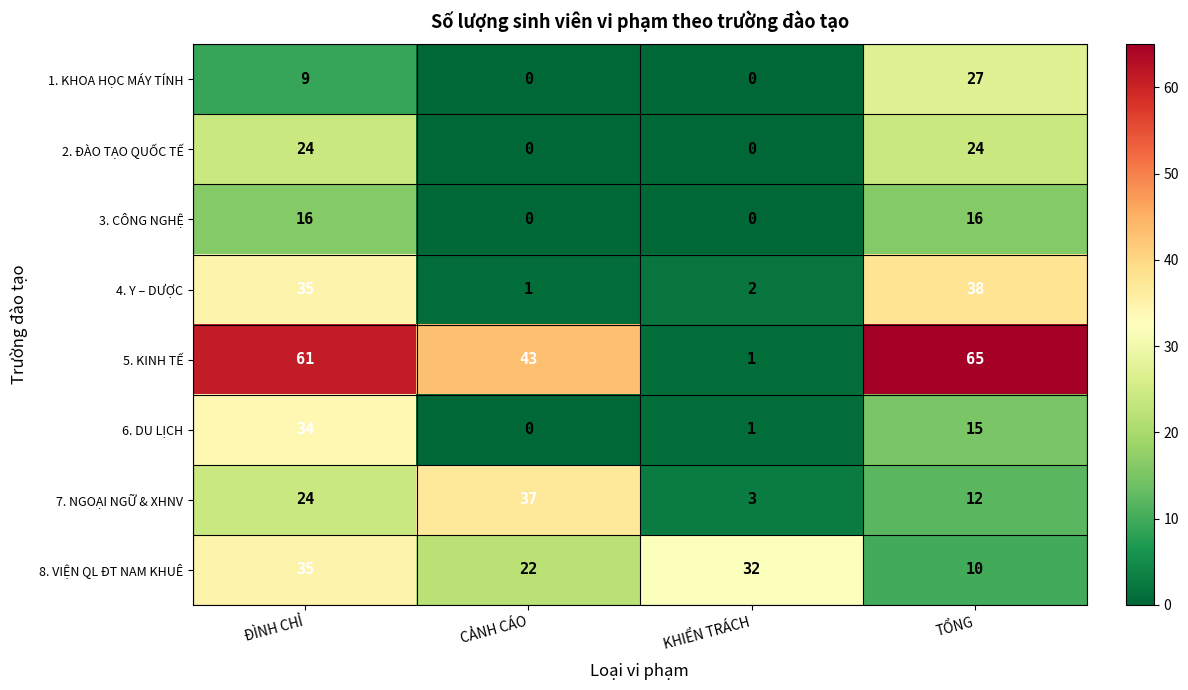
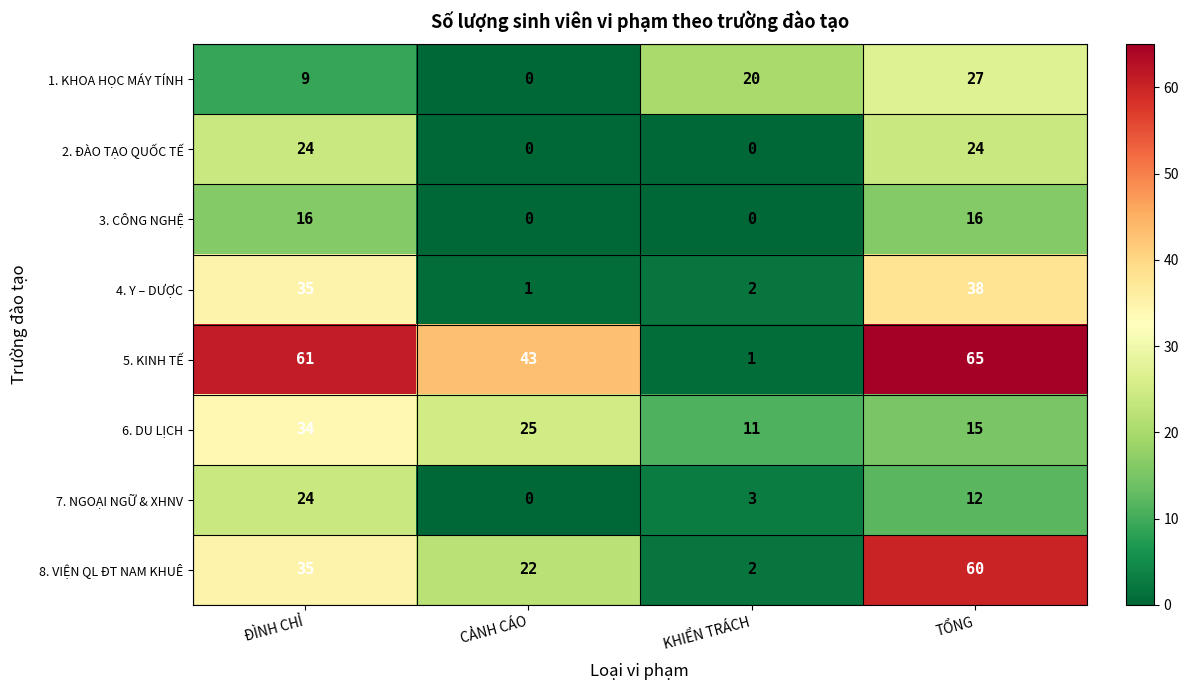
  {
    "1. KHOA HỌC MÁY TÍNH": {
      "ĐÌNH CHỈ": 9,
      "CẢNH CÁO": 0,
-     "KHIỂN TRÁCH": 0,
+     "KHIỂN TRÁCH": 20,
      "TỔNG": 27
    },
    "2. ĐÀO TẠO QUỐC TẾ": {
      "ĐÌNH CHỈ": 24,
      "CẢNH CÁO": 0,
      "KHIỂN TRÁCH": 0,
      "TỔNG": 24
    },
    "3. CÔNG NGHỆ": {
      "ĐÌNH CHỈ": 16,
      "CẢNH CÁO": 0,
      "KHIỂN TRÁCH": 0,
      "TỔNG": 16
    },
    "4. Y – DƯỢC": {
      "ĐÌNH CHỈ": 35,
      "CẢNH CÁO": 1,
      "KHIỂN TRÁCH": 2,
      "TỔNG": 38
    },
    "5. KINH TẾ": {
      "ĐÌNH CHỈ": 61,
      "CẢNH CÁO": 43,
      "KHIỂN TRÁCH": 1,
      "TỔNG": 65
    },
    "6. DU LỊCH": {
      "ĐÌNH CHỈ": 34,
-     "CẢNH CÁO": 0,
-     "KHIỂN TRÁCH": 1,
+     "CẢNH CÁO": 25,
+     "KHIỂN TRÁCH": 11,
      "TỔNG": 15
    },
    "7. NGOẠI NGỮ & XHNV": {
      "ĐÌNH CHỈ": 24,
-     "CẢNH CÁO": 37,
+     "CẢNH CÁO": 0,
      "KHIỂN TRÁCH": 3,
      "TỔNG": 12
    },
    "8. VIỆN QL ĐT NAM KHUÊ": {
      "ĐÌNH CHỈ": 35,
      "CẢNH CÁO": 22,
-     "KHIỂN TRÁCH": 32,
-     "TỔNG": 10
+     "KHIỂN TRÁCH": 2,
+     "TỔNG": 60
    }
  }
